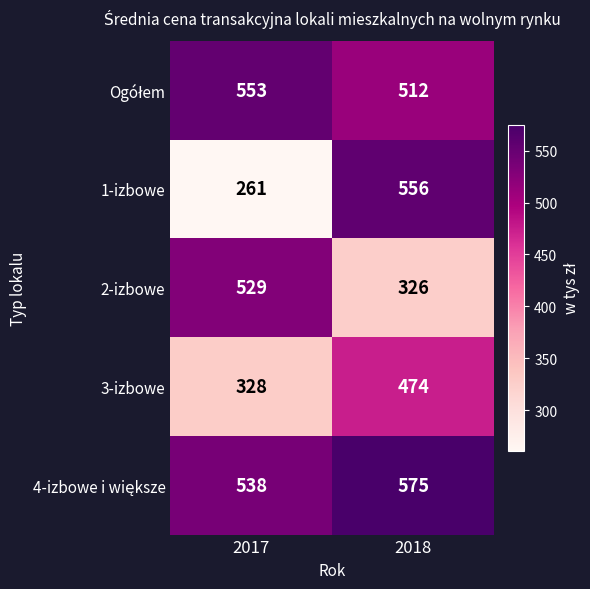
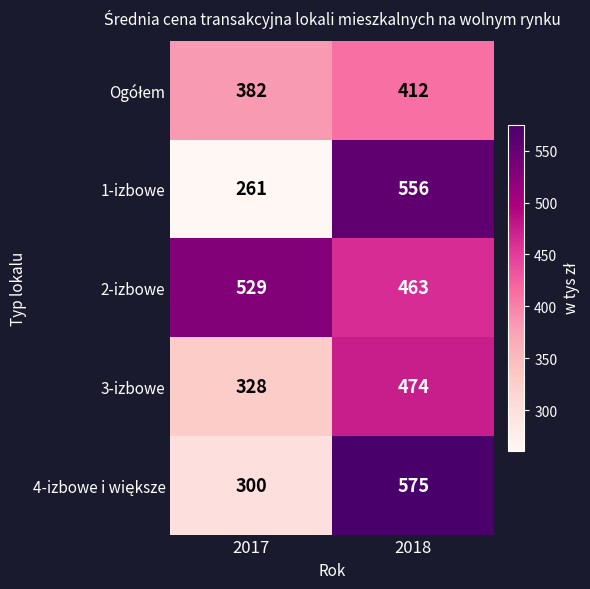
  {
    "Ogółem": {
-     "2017": 553,
-     "2018": 512
+     "2017": 382,
+     "2018": 412
    },
    "1-izbowe": {
      "2017": 261,
      "2018": 556
    },
    "2-izbowe": {
      "2017": 529,
-     "2018": 326
+     "2018": 463
    },
    "3-izbowe": {
      "2017": 328,
      "2018": 474
    },
    "4-izbowe i większe": {
-     "2017": 538,
+     "2017": 300,
      "2018": 575
    }
  }
